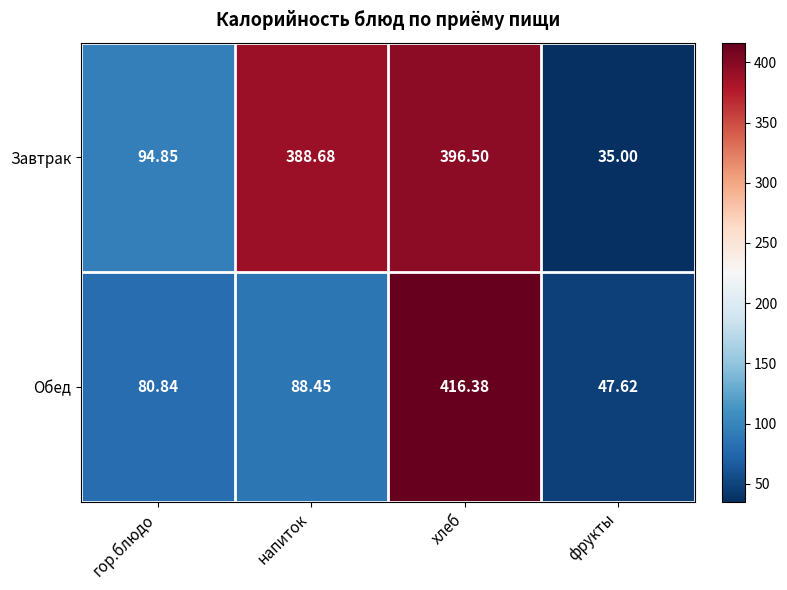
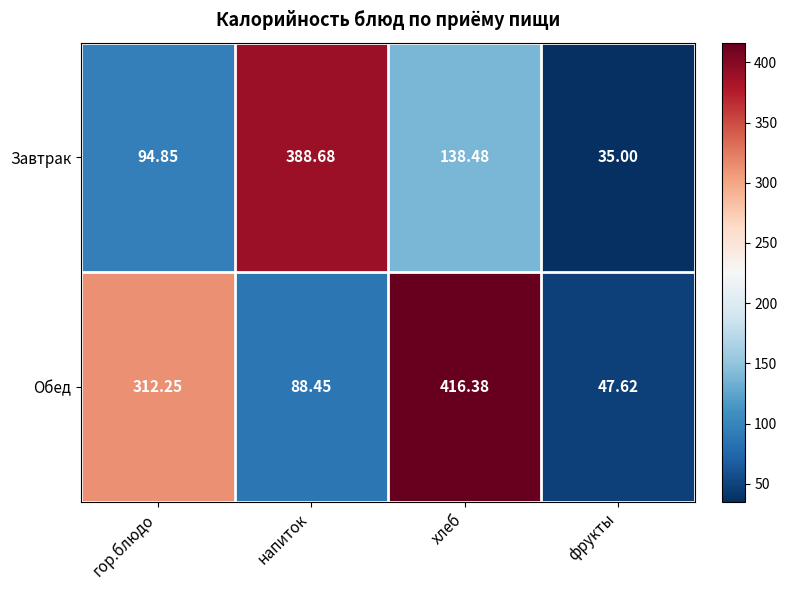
  {
    "Завтрак": {
      "гор.блюдо": 94.85,
      "напиток": 388.68,
-     "хлеб": 396.50,
+     "хлеб": 138.48,
      "фрукты": 35.00
    },
    "Обед": {
-     "гор.блюдо": 80.84,
+     "гор.блюдо": 312.25,
      "напиток": 88.45,
      "хлеб": 416.38,
      "фрукты": 47.62
    }
  }
